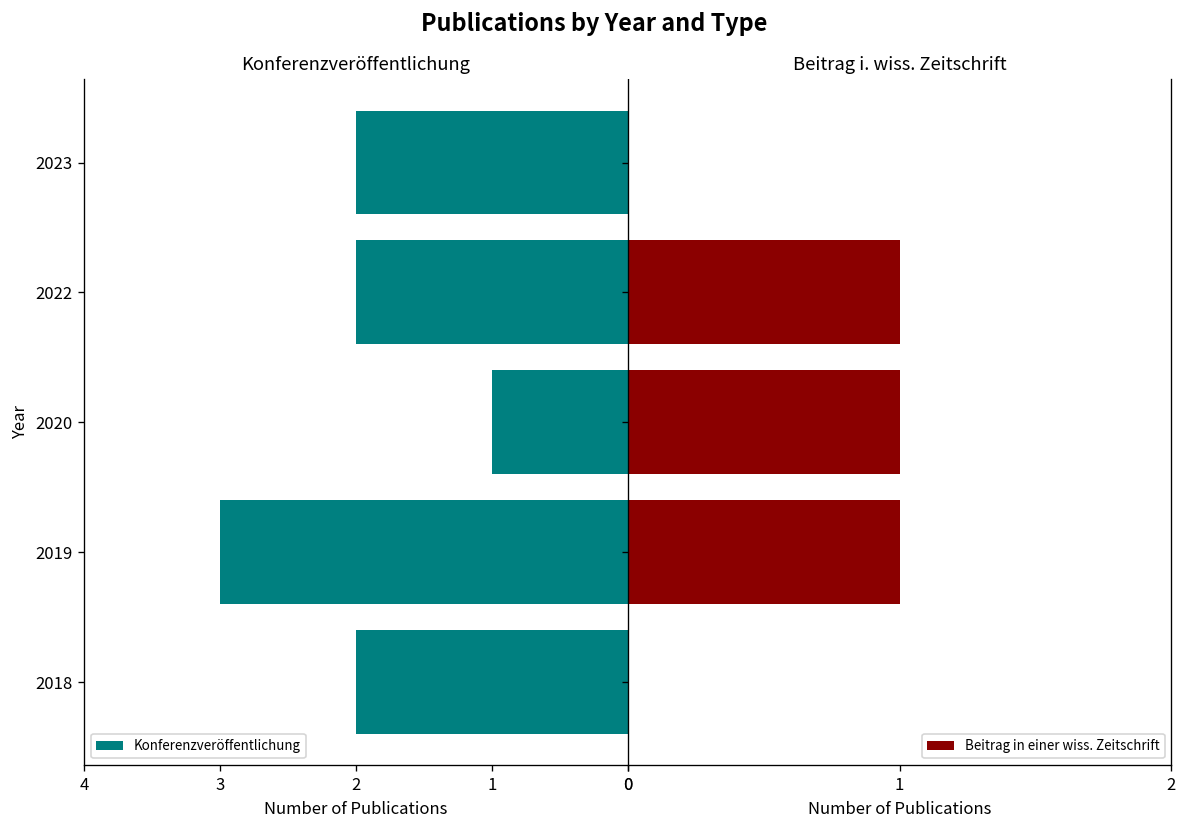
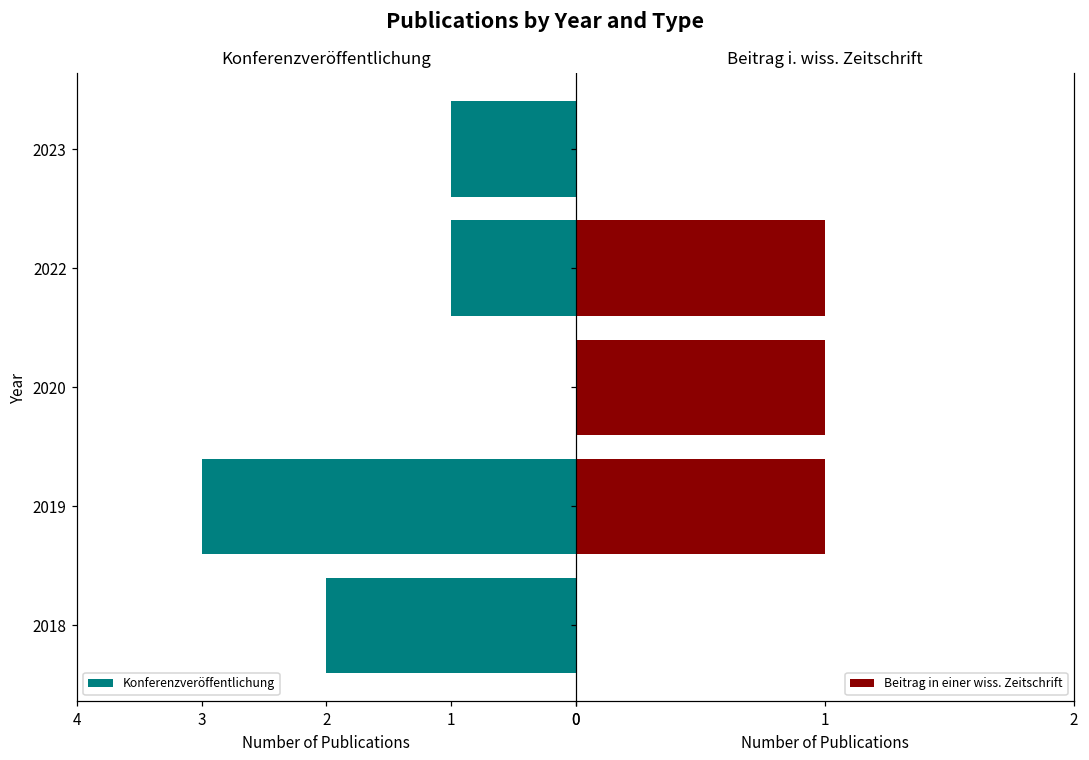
  {
    "Konferenzveröffentlichung": {
-     "2023": 2,
-     "2022": 2,
-     "2020": 1,
+     "2023": 1,
+     "2022": 1,
+     "2020": 0,
      "2019": 3,
      "2018": 2
    }
  }
